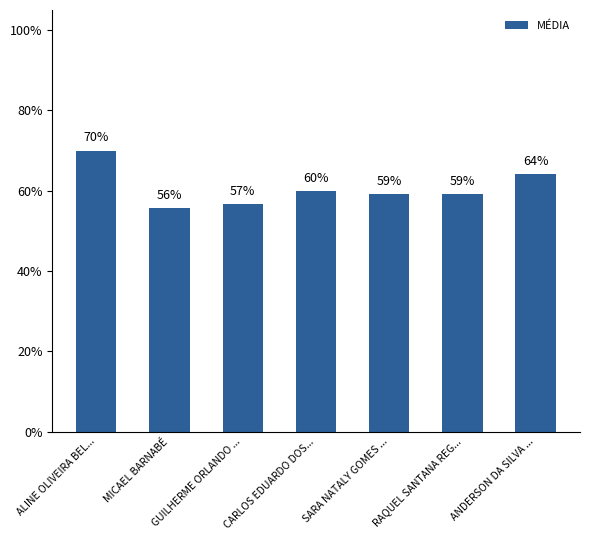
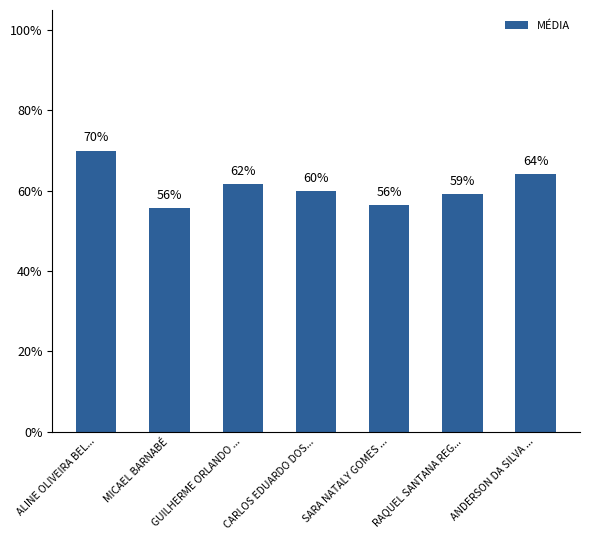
  {
    "ALINE OLIVEIRA BEL...": "70%",
    "MICAEL BARNABÉ": "56%",
-   "GUILHERME ORLANDO ...": "57%",
+   "GUILHERME ORLANDO ...": "62%",
    "CARLOS EDUARDO DOS...": "60%",
-   "SARA NATALY GOMES ...": "59%",
+   "SARA NATALY GOMES ...": "56%",
    "RAQUEL SANTANA REG...": "59%",
    "ANDERSON DA SILVA ...": "64%"
  }
